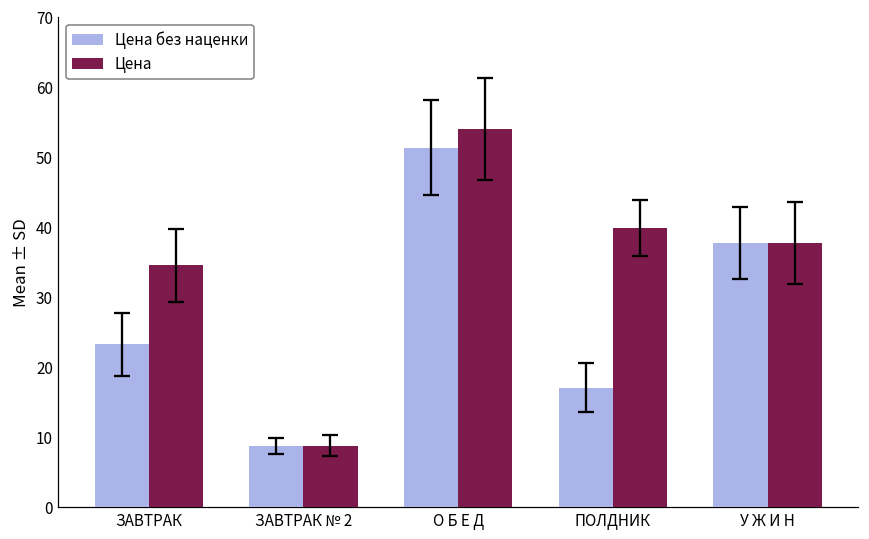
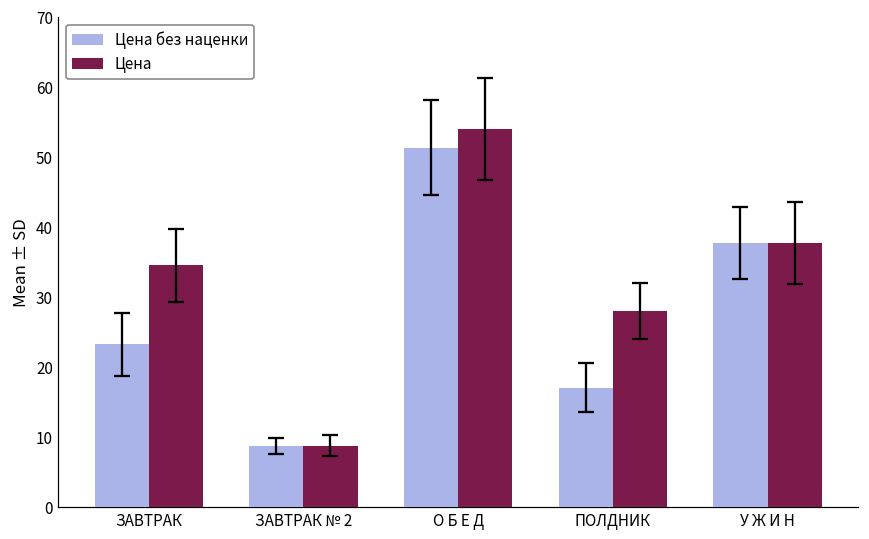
  {
    "Цена без наценки": {
      "ЗАВТРАК": 23,
      "ЗАВТРАК № 2": 9,
      "О Б Е Д": 51,
      "ПОЛДНИК": 17,
      "У Ж И Н": 38
    },
    "Цена": {
      "ЗАВТРАК": 35,
      "ЗАВТРАК № 2": 9,
      "О Б Е Д": 54,
-     "ПОЛДНИК": 40,
+     "ПОЛДНИК": 28,
      "У Ж И Н": 38
    }
  }
